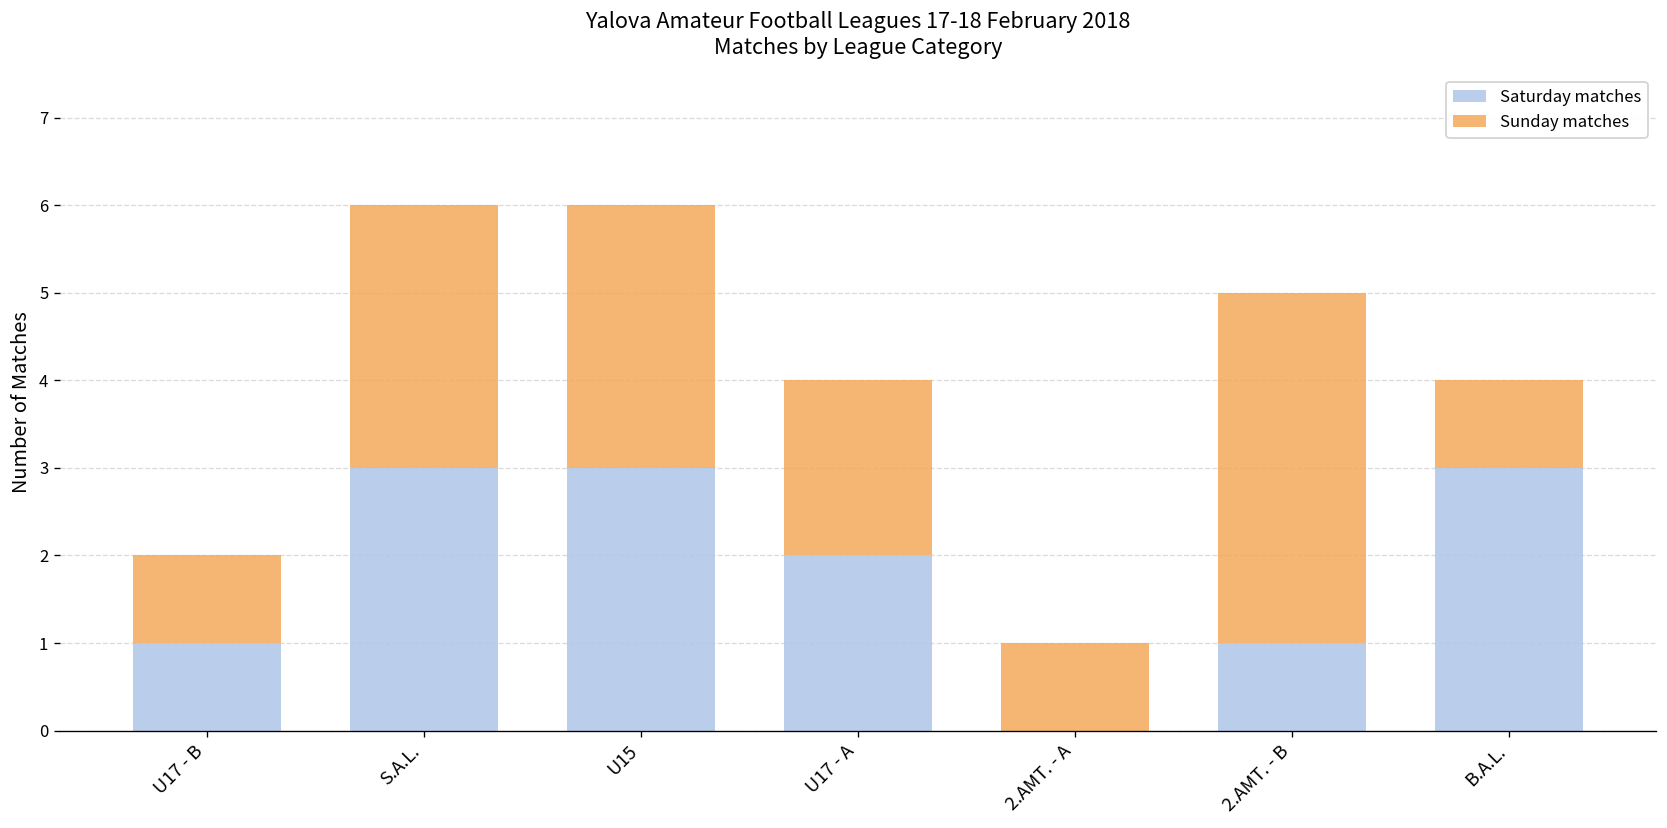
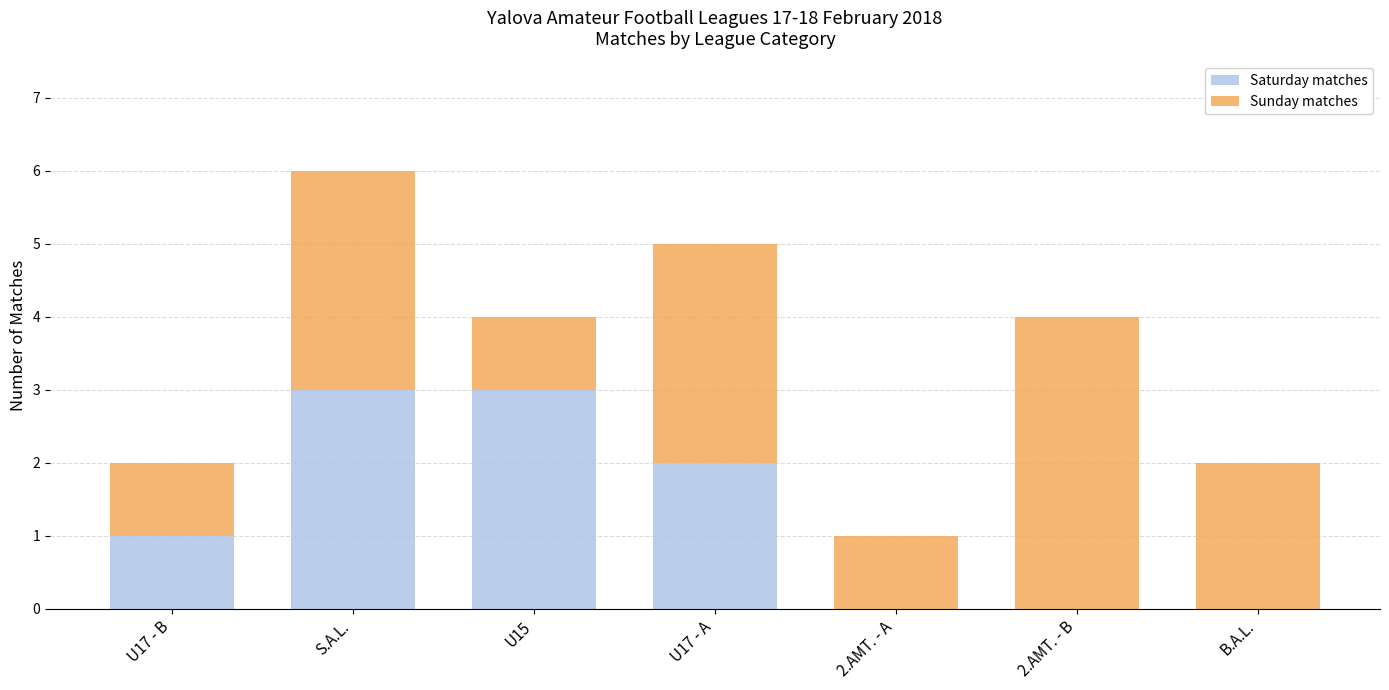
  {
    "Saturday matches": {
      "U17 - B": 1,
      "S.A.L.": 3,
      "U15": 3,
      "U17 - A": 2,
      "2.AMT. - A": 0,
-     "2.AMT. - B": 1,
-     "B.A.L.": 3
+     "2.AMT. - B": 0,
+     "B.A.L.": 0
    },
    "Sunday matches": {
      "U17 - B": 1,
      "S.A.L.": 3,
-     "U15": 3,
-     "U17 - A": 2,
+     "U15": 1,
+     "U17 - A": 3,
      "2.AMT. - A": 1,
      "2.AMT. - B": 4,
-     "B.A.L.": 1
+     "B.A.L.": 2
    }
  }
